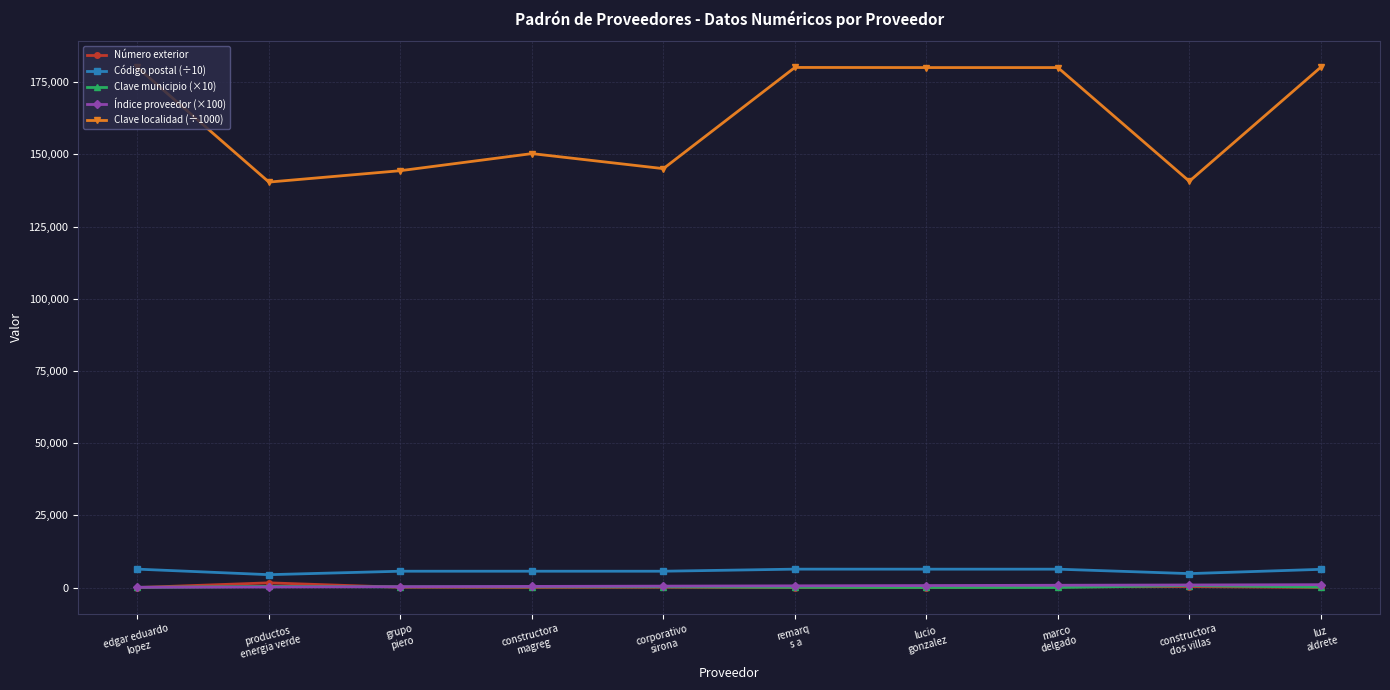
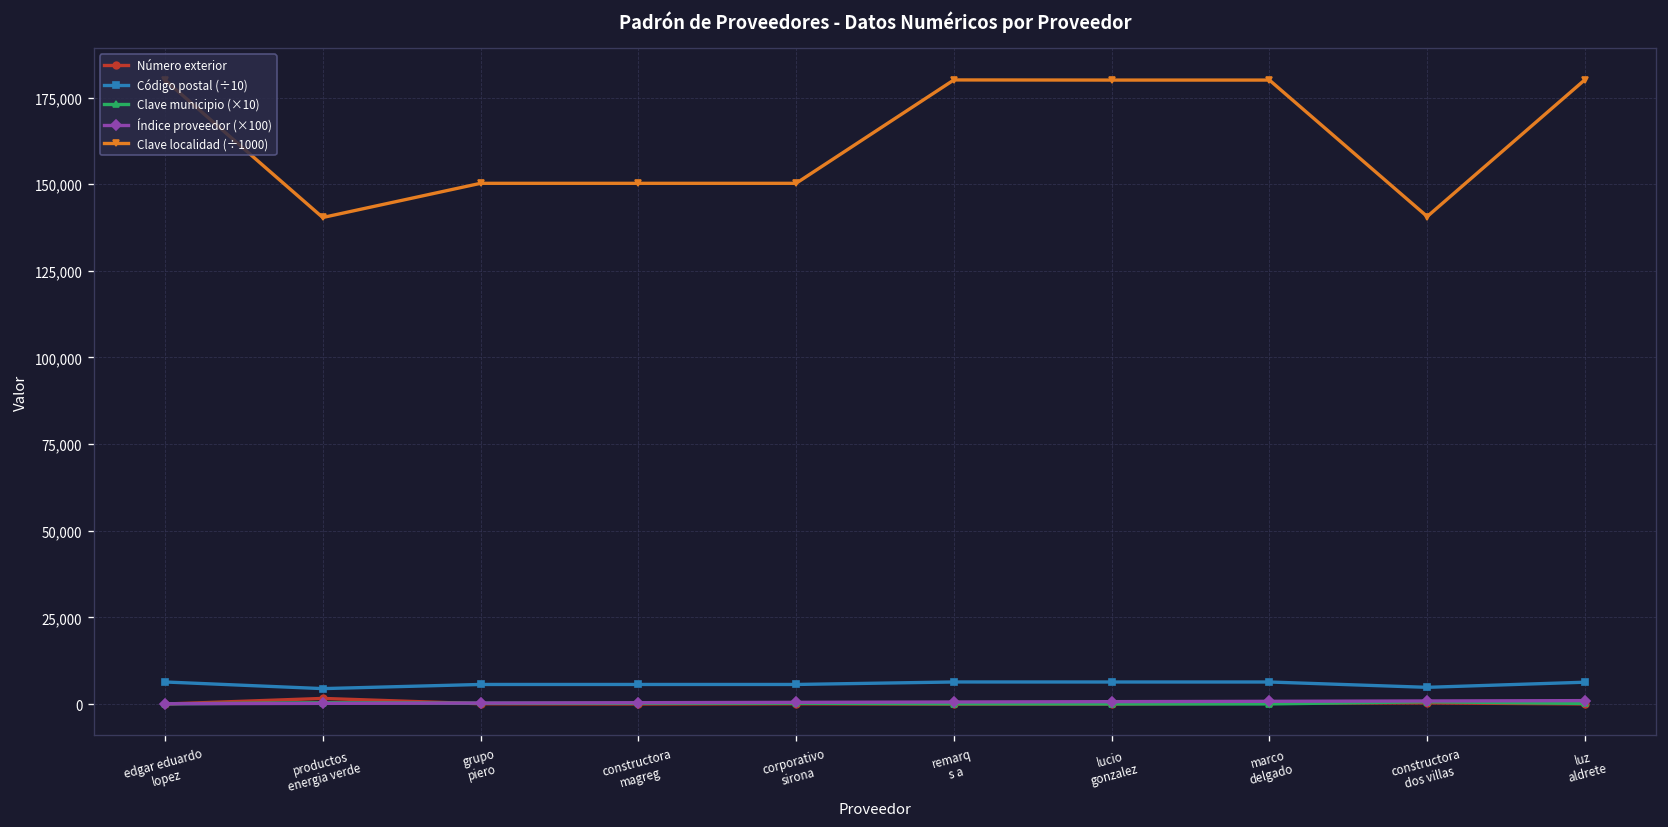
  {
    "Número exterior": {
      "productos energia verde": "2,000"
    },
    "Código postal (÷10)": {
      "edgar eduardo lopez": "6,000",
      "productos energia verde": "4,000",
      "grupo piero": "6,000",
      "constructora magreg": "6,000",
      "corporativo sirona": "6,000",
      "remarq s a": "6,000",
      "lucio gonzalez": "6,000",
      "marco delgado": "6,000",
      "constructora dos villas": "5,000",
      "luz aldrete": "6,000"
    },
    "Clave localidad (÷1000)": {
      "productos energia verde": "140,000",
-     "grupo piero": "144,000",
+     "grupo piero": "150,000",
      "constructora magreg": "150,000",
-     "corporativo sirona": "145,000",
+     "corporativo sirona": "150,000",
      "remarq s a": "180,000",
      "lucio gonzalez": "180,000",
      "marco delgado": "180,000",
      "constructora dos villas": "141,000",
      "luz aldrete": "180,000"
    }
  }
